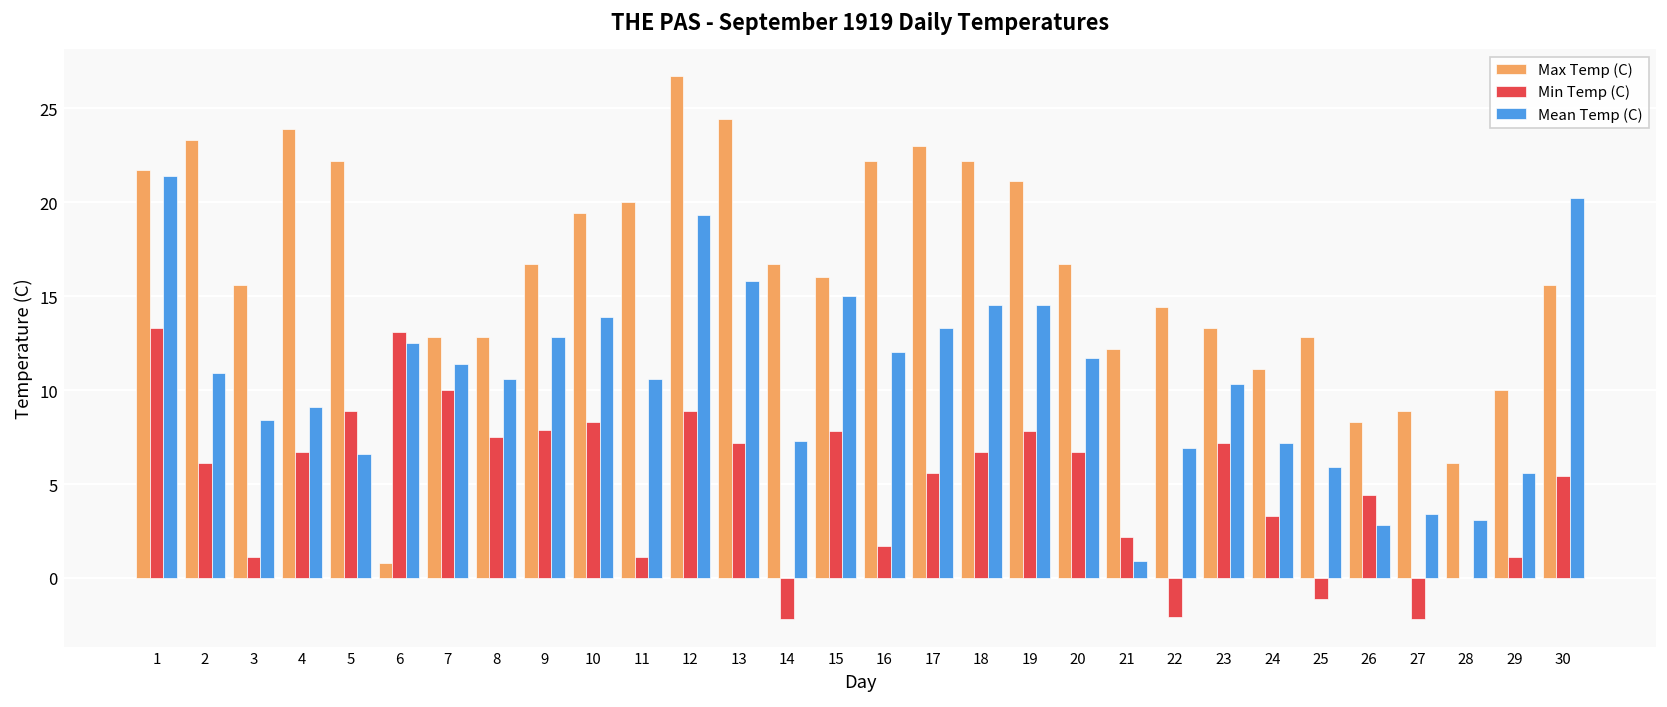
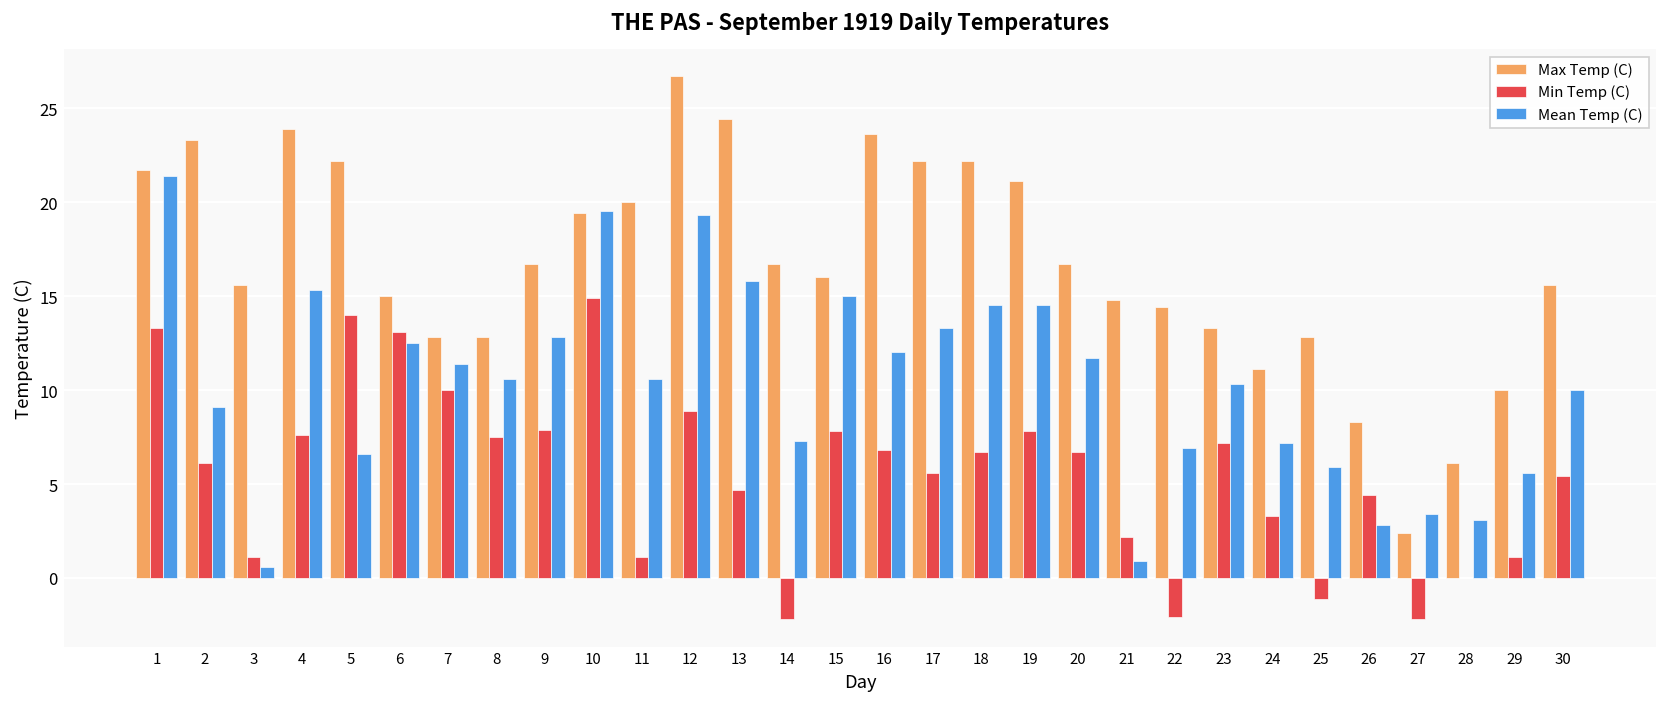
  {
    "Max Temp (C)": {
      "1": 21.7,
      "2": 23.3,
      "3": 15.6,
      "4": 23.9,
      "5": 22.2,
-     "6": 0.8,
+     "6": 15.0,
      "7": 12.8,
      "8": 12.8,
      "9": 16.7,
      "10": 19.4,
      "11": 20.0,
      "12": 26.7,
      "13": 24.4,
      "14": 16.7,
      "15": 16.0,
-     "16": 22.2,
-     "17": 23.0,
+     "16": 23.6,
+     "17": 22.2,
      "18": 22.2,
      "19": 21.1,
      "20": 16.7,
-     "21": 12.2,
+     "21": 14.8,
      "22": 14.4,
      "23": 13.3,
      "24": 11.1,
      "25": 12.8,
      "26": 8.3,
-     "27": 8.9,
+     "27": 2.4,
      "28": 6.1,
      "29": 10.0,
      "30": 15.6
    },
    "Min Temp (C)": {
      "1": 13.3,
      "2": 6.1,
      "3": 1.1,
-     "4": 6.7,
-     "5": 8.9,
+     "4": 7.6,
+     "5": 14.0,
      "6": 13.1,
      "7": 10.0,
      "8": 7.5,
      "9": 7.9,
-     "10": 8.3,
+     "10": 14.9,
      "11": 1.1,
      "12": 8.9,
-     "13": 7.2,
+     "13": 4.7,
      "14": -2.2,
      "15": 7.8,
-     "16": 1.7,
+     "16": 6.8,
      "17": 5.6,
      "18": 6.7,
      "19": 7.8,
      "20": 6.7,
      "21": 2.2,
      "22": -2.1,
      "23": 7.2,
      "24": 3.3,
      "25": -1.1,
      "26": 4.4,
      "27": -2.2,
      "28": 0.0,
      "29": 1.1,
      "30": 5.4
    },
    "Mean Temp (C)": {
      "1": 21.4,
-     "2": 10.9,
-     "3": 8.4,
-     "4": 9.1,
+     "2": 9.1,
+     "3": 0.6,
+     "4": 15.3,
      "5": 6.6,
      "6": 12.5,
      "7": 11.4,
      "8": 10.6,
      "9": 12.8,
-     "10": 13.9,
+     "10": 19.5,
      "11": 10.6,
      "12": 19.3,
      "13": 15.8,
      "14": 7.3,
      "15": 15.0,
      "16": 12.0,
      "17": 13.3,
      "18": 14.5,
      "19": 14.5,
      "20": 11.7,
      "21": 0.9,
      "22": 6.9,
      "23": 10.3,
      "24": 7.2,
      "25": 5.9,
      "26": 2.8,
      "27": 3.4,
      "28": 3.1,
      "29": 5.6,
-     "30": 20.2
+     "30": 10.0
    }
  }
